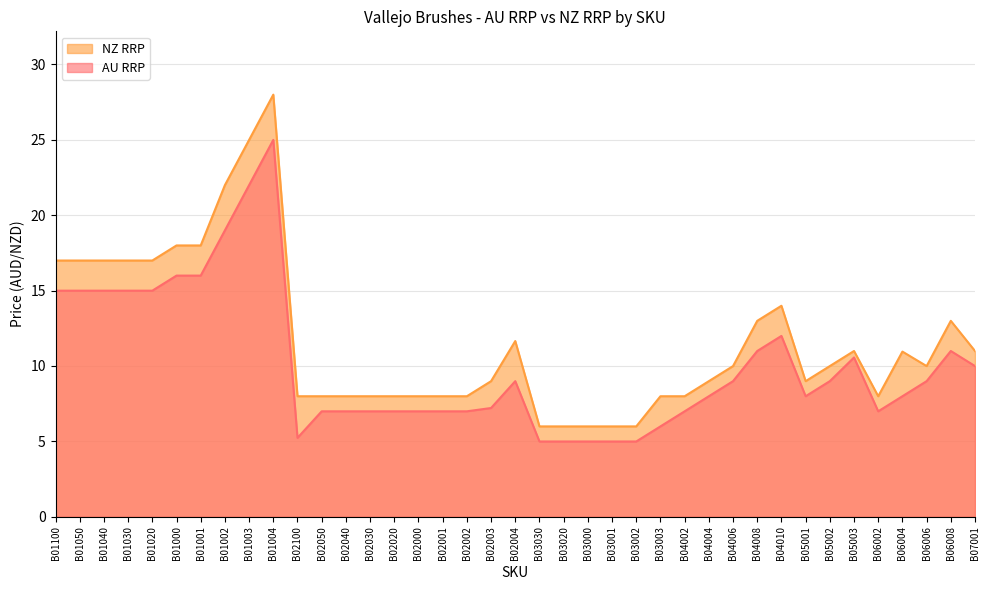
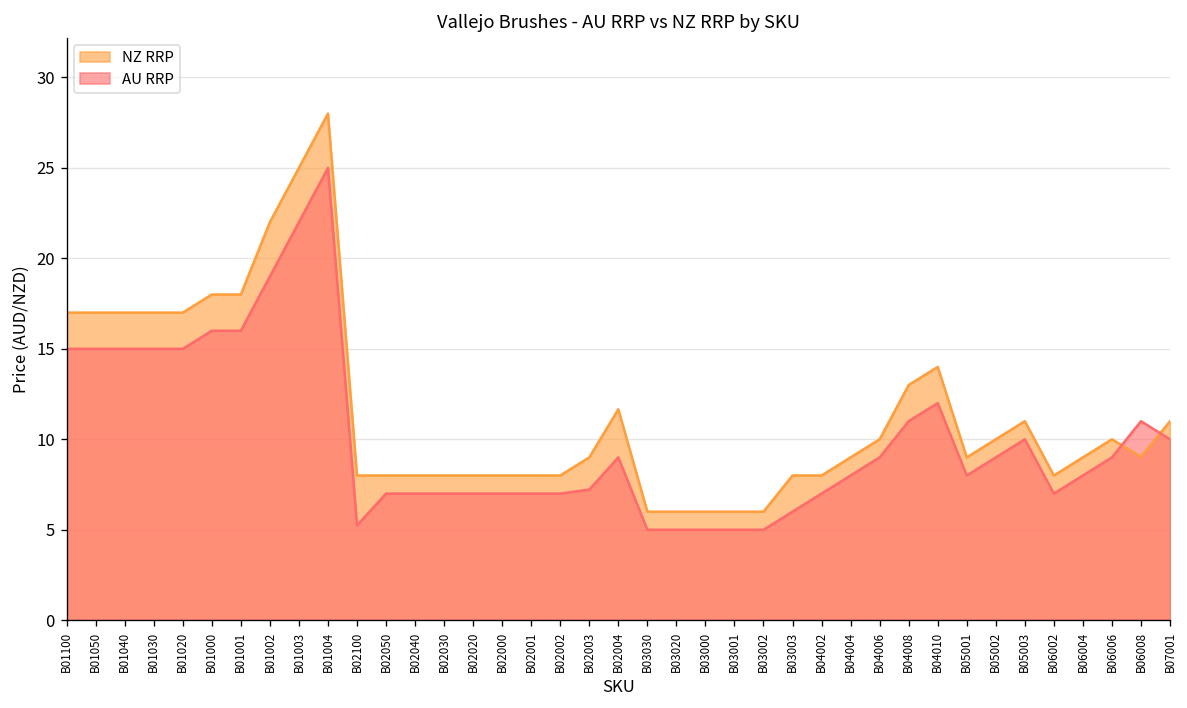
  {
    "NZ RRP": {
      "B01100": 17.0,
      "B01050": 17.0,
      "B01040": 17.0,
      "B01030": 17.0,
      "B01020": 17.0,
      "B01000": 18.0,
      "B01001": 18.0,
      "B01002": 22.0,
      "B01003": 25.0,
      "B01004": 28.0,
      "B02100": 8.0,
      "B02050": 8.0,
      "B02040": 8.0,
      "B02030": 8.0,
      "B02020": 8.0,
      "B02000": 8.0,
      "B02001": 8.0,
      "B02002": 8.0,
      "B02003": 9.0,
      "B02004": 11.7,
      "B03030": 6.0,
      "B03020": 6.0,
      "B03000": 6.0,
      "B03001": 6.0,
      "B03002": 6.0,
      "B03003": 8.0,
      "B04002": 8.0,
      "B04004": 9.0,
      "B04006": 10.0,
      "B04008": 13.0,
      "B04010": 14.0,
      "B05001": 9.0,
      "B05002": 10.0,
      "B05003": 11.0,
      "B06002": 8.0,
-     "B06004": 11.0,
+     "B06004": 9.0,
      "B06006": 10.0,
-     "B06008": 13.0,
+     "B06008": 9.0,
      "B07001": 11.0
    },
    "AU RRP": {
      "B01100": 15.0,
      "B01050": 15.0,
      "B01040": 15.0,
      "B01030": 15.0,
      "B01020": 15.0,
      "B01000": 16.0,
      "B01001": 16.0,
      "B01002": 19.0,
      "B01003": 22.0,
      "B01004": 25.0,
      "B02100": 5.2,
      "B02050": 7.0,
      "B02040": 7.0,
      "B02030": 7.0,
      "B02020": 7.0,
      "B02000": 7.0,
      "B02001": 7.0,
      "B02002": 7.0,
      "B02003": 7.2,
      "B02004": 9.0,
      "B03030": 5.0,
      "B03020": 5.0,
      "B03000": 5.0,
      "B03001": 5.0,
      "B03002": 5.0,
      "B03003": 6.0,
      "B04002": 7.0,
      "B04004": 8.0,
      "B04006": 9.0,
      "B04008": 11.0,
      "B04010": 12.0,
      "B05001": 8.0,
      "B05002": 9.0,
-     "B05003": 10.6,
+     "B05003": 10.0,
      "B06002": 7.0,
      "B06004": 8.0,
      "B06006": 9.0,
      "B06008": 11.0,
      "B07001": 10.0
    }
  }
